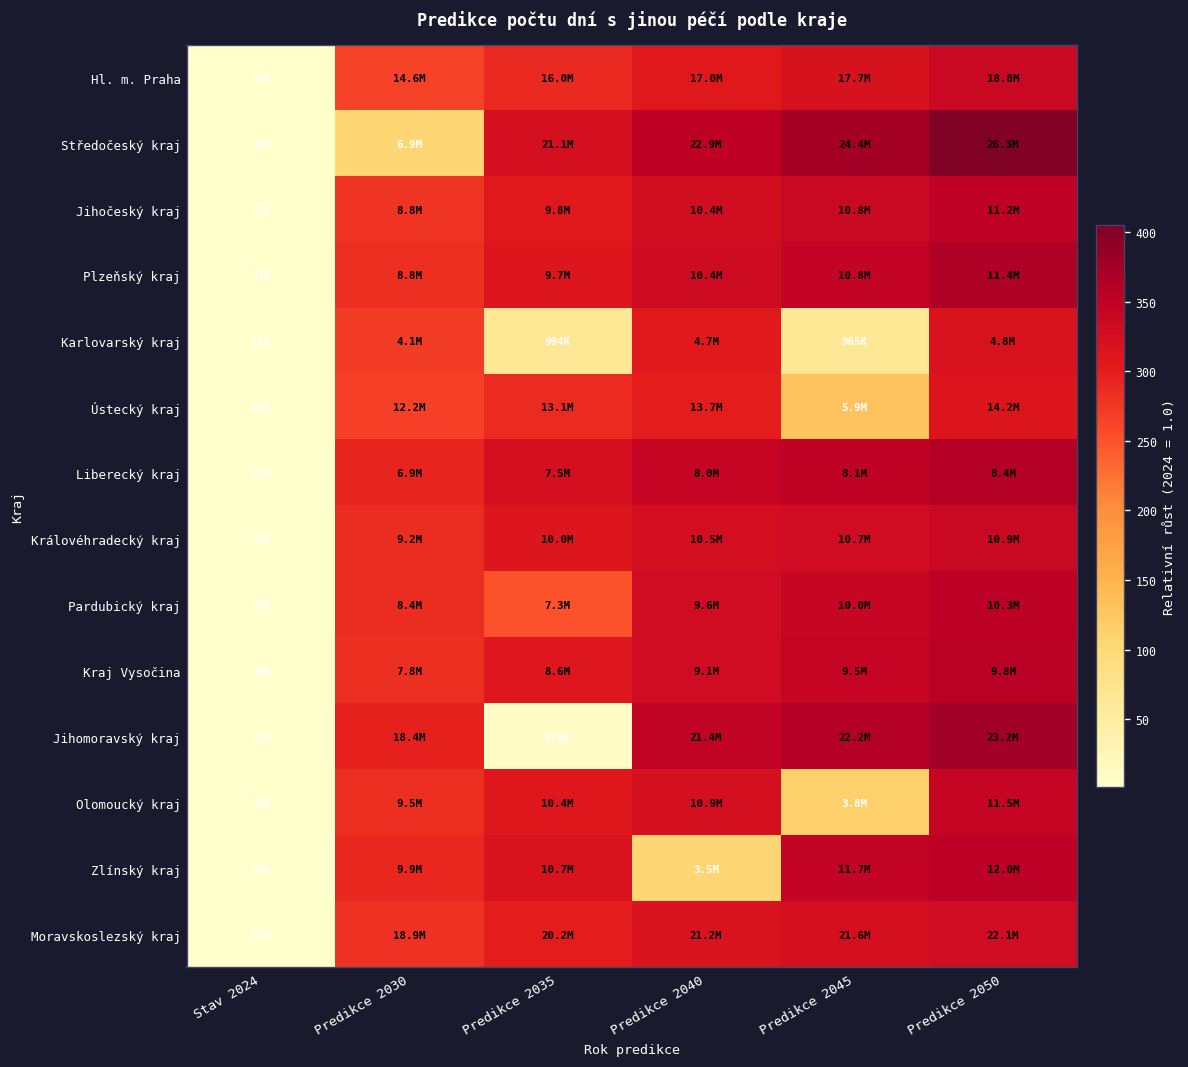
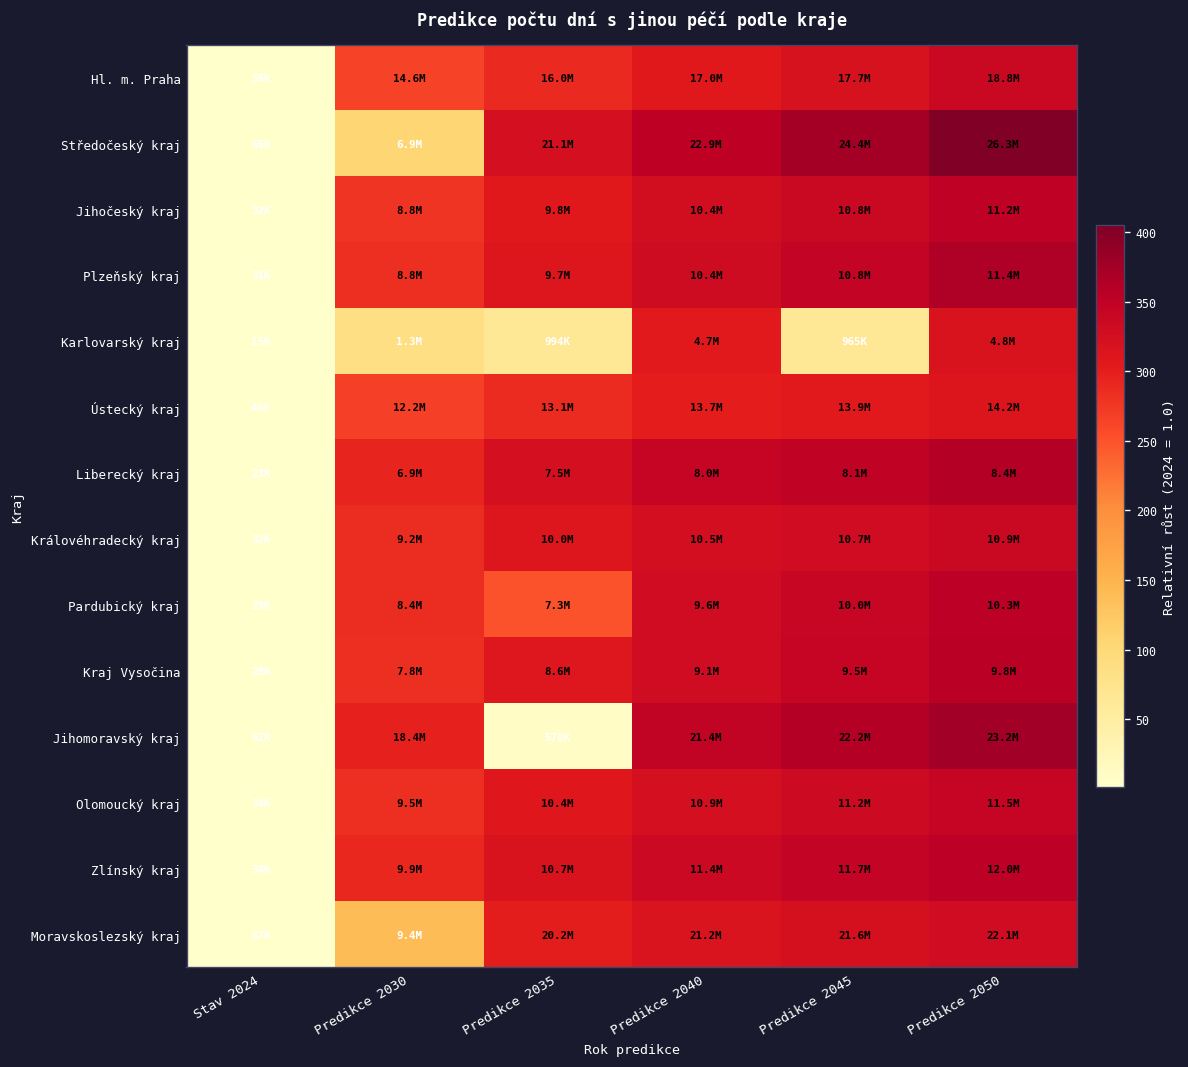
  {
    "Hl. m. Praha": {
      "Stav 2024": "55K",
      "Predikce 2030": "14.6M",
      "Predikce 2035": "16.0M",
      "Predikce 2040": "17.0M",
      "Predikce 2045": "17.7M",
      "Predikce 2050": "18.8M"
    },
    "Středočeský kraj": {
      "Stav 2024": "65K",
      "Predikce 2030": "6.9M",
      "Predikce 2035": "21.1M",
      "Predikce 2040": "22.9M",
      "Predikce 2045": "24.4M",
      "Predikce 2050": "26.3M"
    },
    "Jihočeský kraj": {
      "Stav 2024": "32K",
      "Predikce 2030": "8.8M",
      "Predikce 2035": "9.8M",
      "Predikce 2040": "10.4M",
      "Predikce 2045": "10.8M",
      "Predikce 2050": "11.2M"
    },
    "Plzeňský kraj": {
      "Stav 2024": "31K",
      "Predikce 2030": "8.8M",
      "Predikce 2035": "9.7M",
      "Predikce 2040": "10.4M",
      "Predikce 2045": "10.8M",
      "Predikce 2050": "11.4M"
    },
    "Karlovarský kraj": {
      "Stav 2024": "15K",
-     "Predikce 2030": "4.1M",
+     "Predikce 2030": "1.3M",
      "Predikce 2035": "994K",
      "Predikce 2040": "4.7M",
      "Predikce 2045": "965K",
      "Predikce 2050": "4.8M"
    },
    "Ústecký kraj": {
      "Stav 2024": "46K",
      "Predikce 2030": "12.2M",
      "Predikce 2035": "13.1M",
      "Predikce 2040": "13.7M",
-     "Predikce 2045": "5.9M",
+     "Predikce 2045": "13.9M",
      "Predikce 2050": "14.2M"
    },
    "Liberecký kraj": {
      "Stav 2024": "23K",
      "Predikce 2030": "6.9M",
      "Predikce 2035": "7.5M",
      "Predikce 2040": "8.0M",
      "Predikce 2045": "8.1M",
      "Predikce 2050": "8.4M"
    },
    "Královéhradecký kraj": {
      "Stav 2024": "32K",
      "Predikce 2030": "9.2M",
      "Predikce 2035": "10.0M",
      "Predikce 2040": "10.5M",
      "Predikce 2045": "10.7M",
      "Predikce 2050": "10.9M"
    },
    "Pardubický kraj": {
      "Stav 2024": "29K",
      "Predikce 2030": "8.4M",
      "Predikce 2035": "7.3M",
      "Predikce 2040": "9.6M",
      "Predikce 2045": "10.0M",
      "Predikce 2050": "10.3M"
    },
    "Kraj Vysočina": {
      "Stav 2024": "28K",
      "Predikce 2030": "7.8M",
      "Predikce 2035": "8.6M",
      "Predikce 2040": "9.1M",
      "Predikce 2045": "9.5M",
      "Predikce 2050": "9.8M"
    },
    "Jihomoravský kraj": {
      "Stav 2024": "62K",
      "Predikce 2030": "18.4M",
      "Predikce 2035": "578K",
      "Predikce 2040": "21.4M",
      "Predikce 2045": "22.2M",
      "Predikce 2050": "23.2M"
    },
    "Olomoucký kraj": {
      "Stav 2024": "34K",
      "Predikce 2030": "9.5M",
      "Predikce 2035": "10.4M",
      "Predikce 2040": "10.9M",
-     "Predikce 2045": "3.8M",
+     "Predikce 2045": "11.2M",
      "Predikce 2050": "11.5M"
    },
    "Zlínský kraj": {
      "Stav 2024": "34K",
      "Predikce 2030": "9.9M",
      "Predikce 2035": "10.7M",
-     "Predikce 2040": "3.5M",
+     "Predikce 2040": "11.4M",
      "Predikce 2045": "11.7M",
      "Predikce 2050": "12.0M"
    },
    "Moravskoslezský kraj": {
      "Stav 2024": "67K",
-     "Predikce 2030": "18.9M",
+     "Predikce 2030": "9.4M",
      "Predikce 2035": "20.2M",
      "Predikce 2040": "21.2M",
      "Predikce 2045": "21.6M",
      "Predikce 2050": "22.1M"
    }
  }
